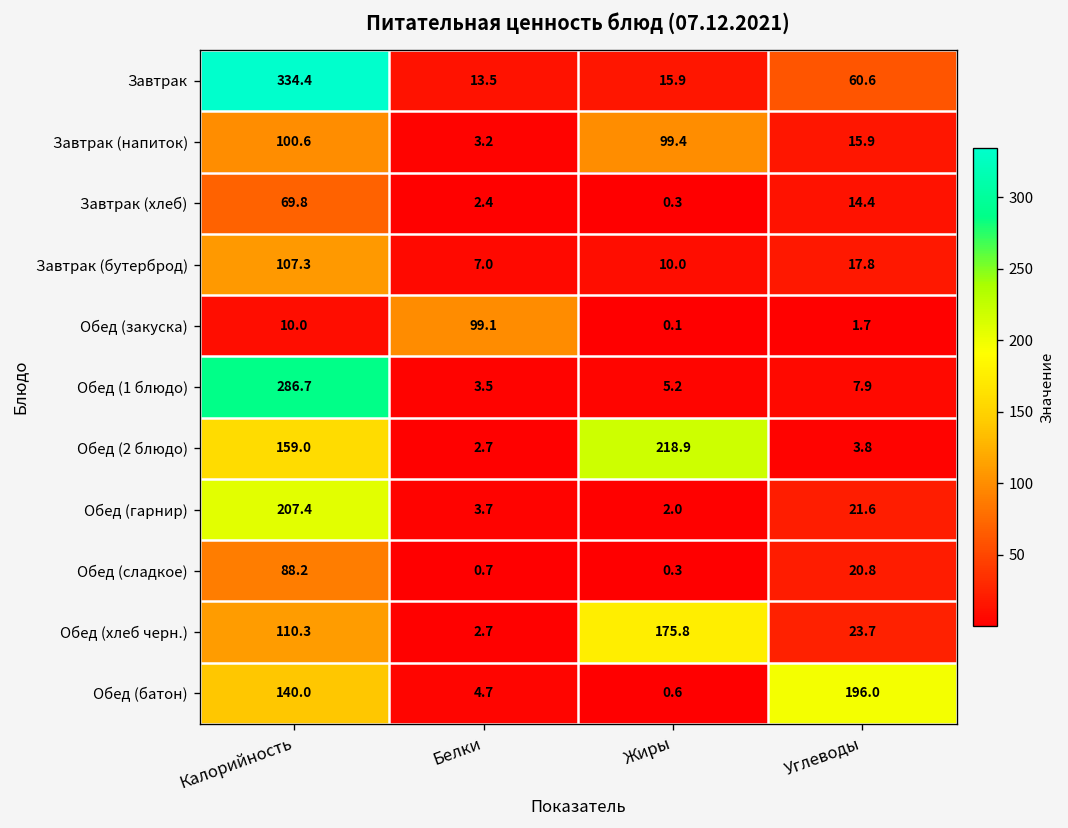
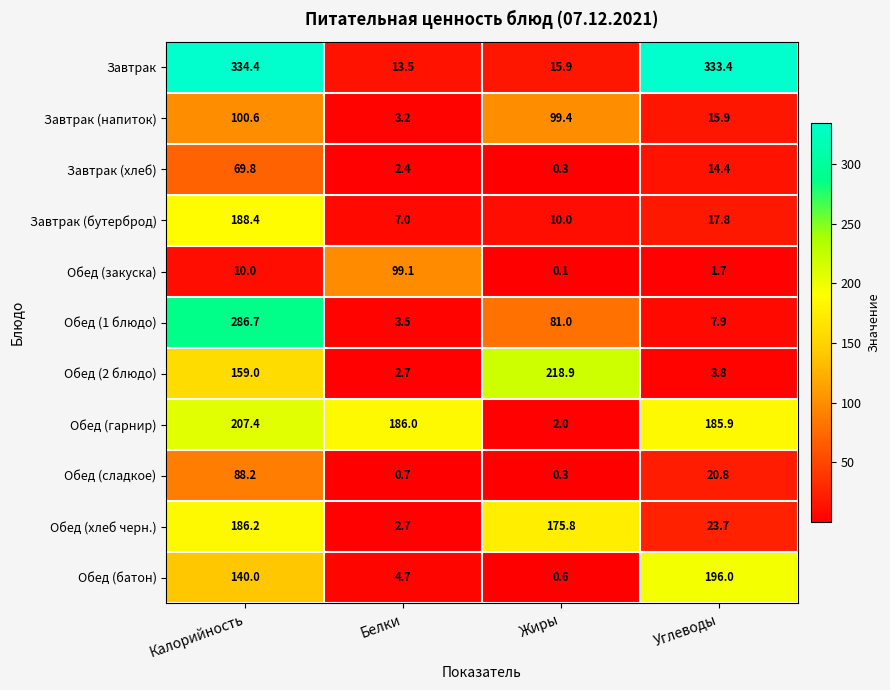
  {
    "Завтрак": {
      "Калорийность": 334.4,
      "Белки": 13.5,
      "Жиры": 15.9,
-     "Углеводы": 60.6
+     "Углеводы": 333.4
    },
    "Завтрак (напиток)": {
      "Калорийность": 100.6,
      "Белки": 3.2,
      "Жиры": 99.4,
      "Углеводы": 15.9
    },
    "Завтрак (хлеб)": {
      "Калорийность": 69.8,
      "Белки": 2.4,
      "Жиры": 0.3,
      "Углеводы": 14.4
    },
    "Завтрак (бутерброд)": {
-     "Калорийность": 107.3,
+     "Калорийность": 188.4,
      "Белки": 7.0,
      "Жиры": 10.0,
      "Углеводы": 17.8
    },
    "Обед (закуска)": {
      "Калорийность": 10.0,
      "Белки": 99.1,
      "Жиры": 0.1,
      "Углеводы": 1.7
    },
    "Обед (1 блюдо)": {
      "Калорийность": 286.7,
      "Белки": 3.5,
-     "Жиры": 5.2,
+     "Жиры": 81.0,
      "Углеводы": 7.9
    },
    "Обед (2 блюдо)": {
      "Калорийность": 159.0,
      "Белки": 2.7,
      "Жиры": 218.9,
      "Углеводы": 3.8
    },
    "Обед (гарнир)": {
      "Калорийность": 207.4,
-     "Белки": 3.7,
+     "Белки": 186.0,
      "Жиры": 2.0,
-     "Углеводы": 21.6
+     "Углеводы": 185.9
    },
    "Обед (сладкое)": {
      "Калорийность": 88.2,
      "Белки": 0.7,
      "Жиры": 0.3,
      "Углеводы": 20.8
    },
    "Обед (хлеб черн.)": {
-     "Калорийность": 110.3,
+     "Калорийность": 186.2,
      "Белки": 2.7,
      "Жиры": 175.8,
      "Углеводы": 23.7
    },
    "Обед (батон)": {
      "Калорийность": 140.0,
      "Белки": 4.7,
      "Жиры": 0.6,
      "Углеводы": 196.0
    }
  }
